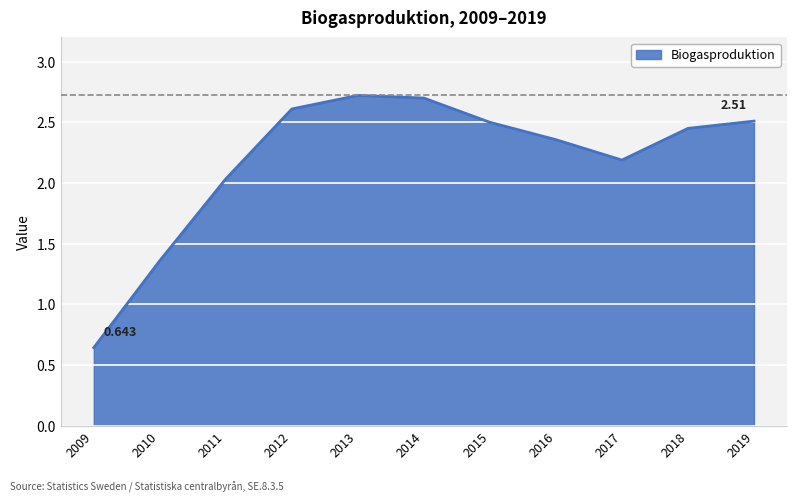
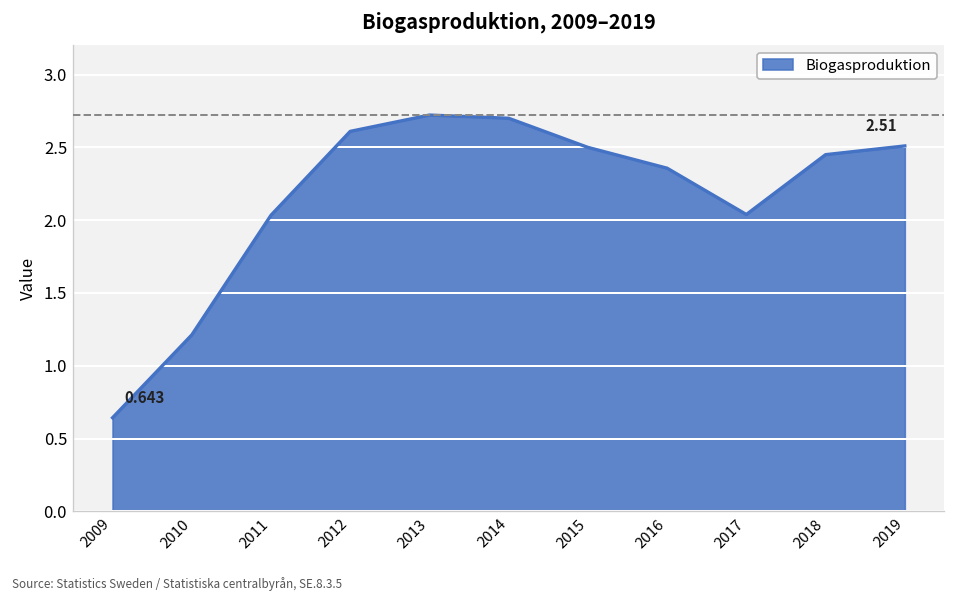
  {
-   "2010": 1.36,
+   "2010": 1.21,
    "2011": 2.03,
    "2012": 2.61,
    "2013": 2.72,
    "2014": 2.70,
    "2015": 2.50,
    "2016": 2.36,
-   "2017": 2.19,
+   "2017": 2.04,
    "2018": 2.45
  }
